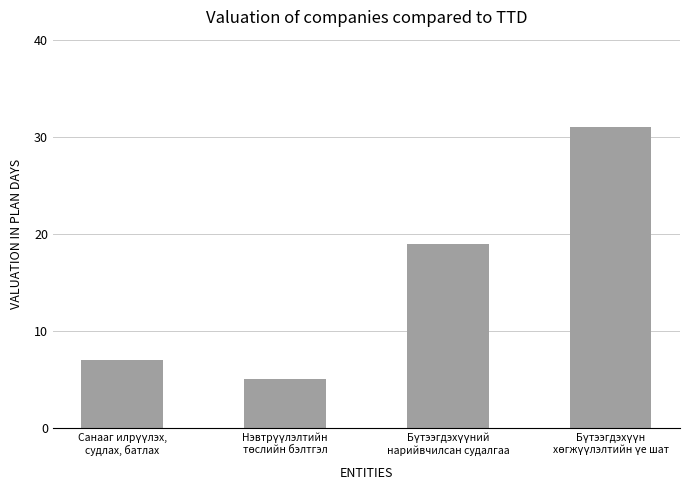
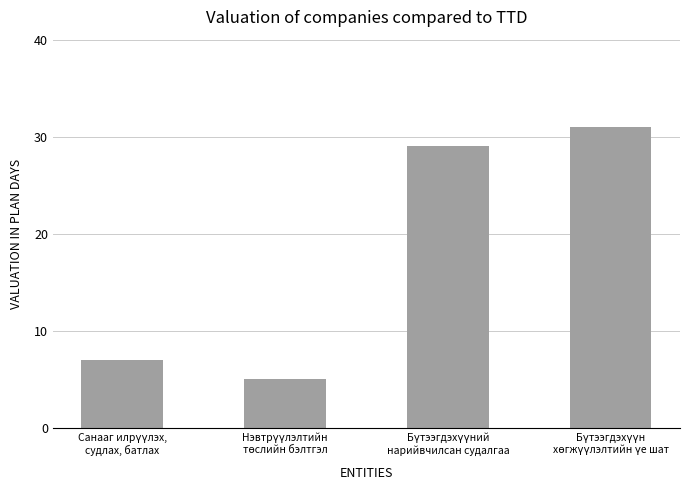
  {
    "Санааг илрүүлэх, судлах, батлах": 7,
    "Нэвтрүүлэлтийн төслийн бэлтгэл": 5,
-   "Бүтээгдэхүүний нарийвчилсан судалгаа": 19,
+   "Бүтээгдэхүүний нарийвчилсан судалгаа": 29,
    "Бүтээгдэхүүн хөгжүүлэлтийн үе шат": 31
  }
